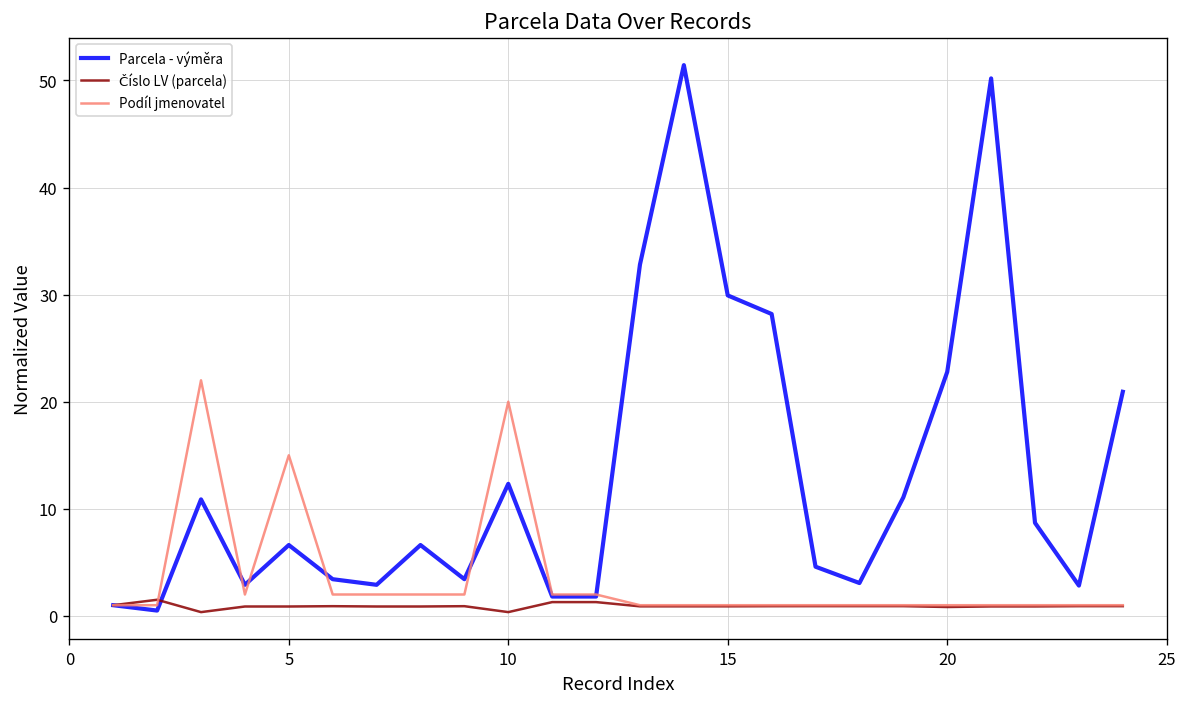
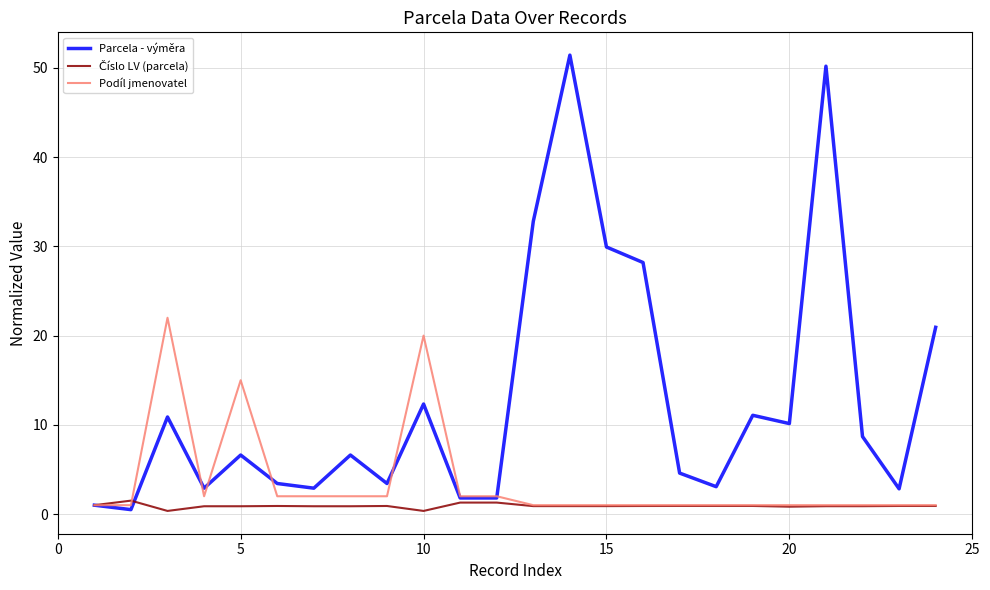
  {
    "Parcela - výměra": {
      "5": 7,
      "10": 12,
      "15": 30,
-     "20": 23
+     "20": 10
    },
    "Číslo LV (parcela)": {
      "5": 1,
      "10": 0
    },
    "Podíl jmenovatel": {
      "5": 15,
      "10": 20
    }
  }
